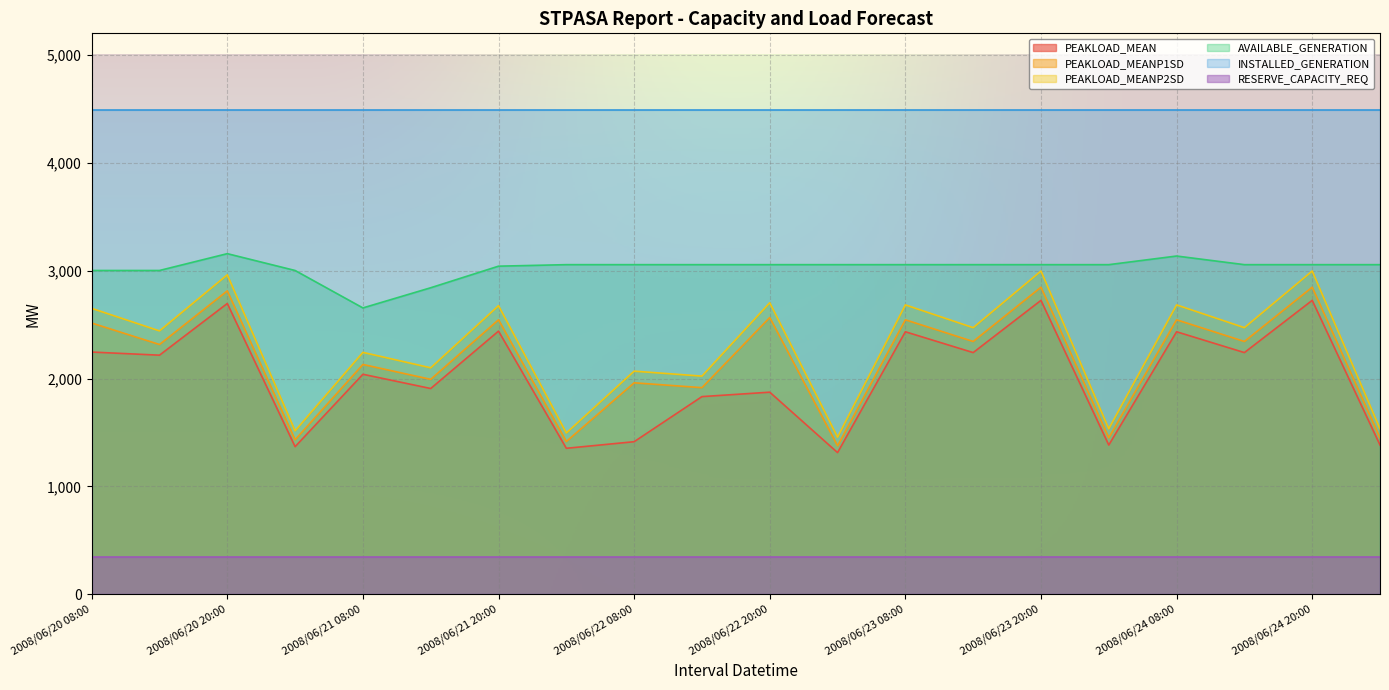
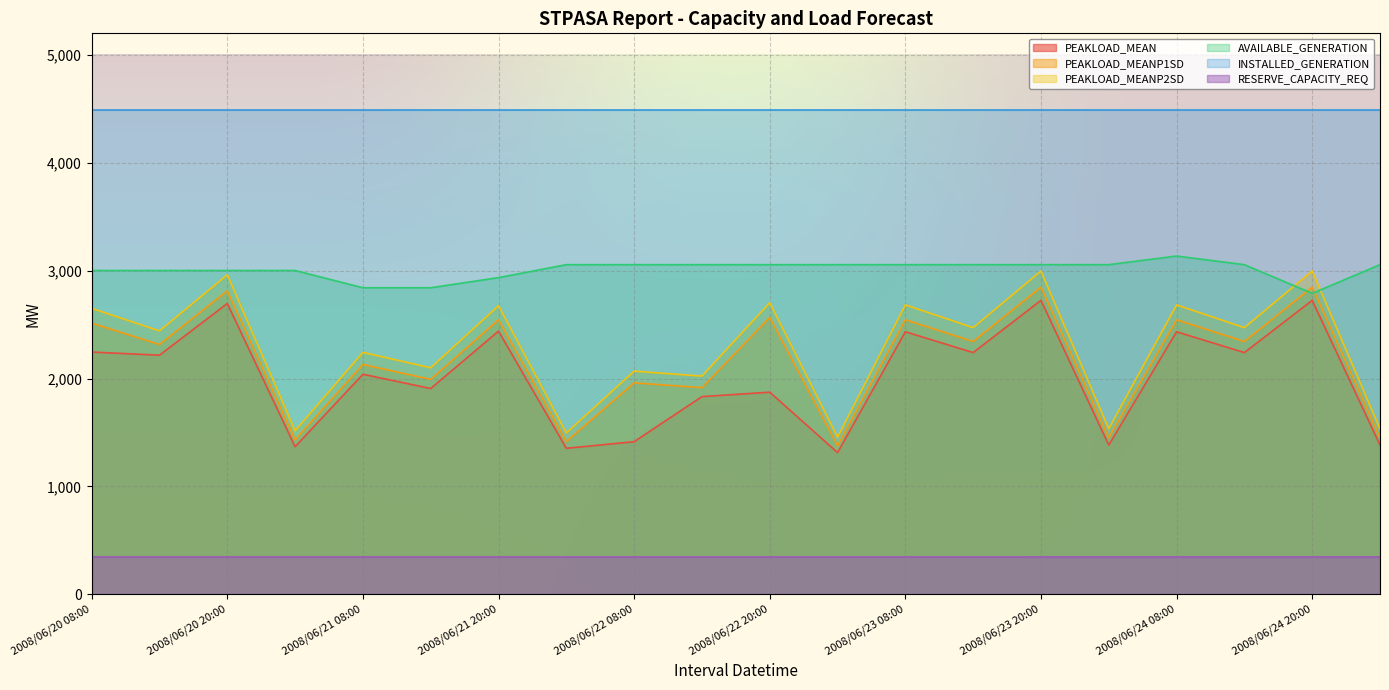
  {
    "PEAKLOAD_MEAN": {
      "2008/06/20 08:00": "2,250",
      "2008/06/20 20:00": "2,700",
      "2008/06/21 08:00": "2,040",
      "2008/06/21 20:00": "2,440",
      "2008/06/22 08:00": "1,420",
      "2008/06/22 20:00": "1,870",
      "2008/06/23 08:00": "2,430",
      "2008/06/23 20:00": "2,730",
      "2008/06/24 08:00": "2,430",
      "2008/06/24 20:00": "2,730"
    },
    "AVAILABLE_GENERATION": {
      "2008/06/20 08:00": "3,000",
-     "2008/06/20 20:00": "3,160",
-     "2008/06/21 08:00": "2,660",
-     "2008/06/21 20:00": "3,040",
+     "2008/06/20 20:00": "3,000",
+     "2008/06/21 08:00": "2,840",
+     "2008/06/21 20:00": "2,940",
      "2008/06/22 08:00": "3,060",
      "2008/06/22 20:00": "3,060",
      "2008/06/23 08:00": "3,060",
      "2008/06/23 20:00": "3,060",
      "2008/06/24 08:00": "3,140",
-     "2008/06/24 20:00": "3,060"
+     "2008/06/24 20:00": "2,790"
    },
    "INSTALLED_GENERATION": {
      "2008/06/20 08:00": "4,490",
      "2008/06/20 20:00": "4,490",
      "2008/06/21 08:00": "4,490",
      "2008/06/21 20:00": "4,490",
      "2008/06/22 08:00": "4,490",
      "2008/06/22 20:00": "4,490",
      "2008/06/23 08:00": "4,490",
      "2008/06/23 20:00": "4,490",
      "2008/06/24 08:00": "4,490",
      "2008/06/24 20:00": "4,490"
    },
    "RESERVE_CAPACITY_REQ": {
      "2008/06/20 08:00": "350",
      "2008/06/20 20:00": "350",
      "2008/06/21 08:00": "350",
      "2008/06/21 20:00": "350",
      "2008/06/22 08:00": "350",
      "2008/06/22 20:00": "350",
      "2008/06/23 08:00": "350",
      "2008/06/23 20:00": "350",
      "2008/06/24 08:00": "350",
      "2008/06/24 20:00": "350"
    }
  }
